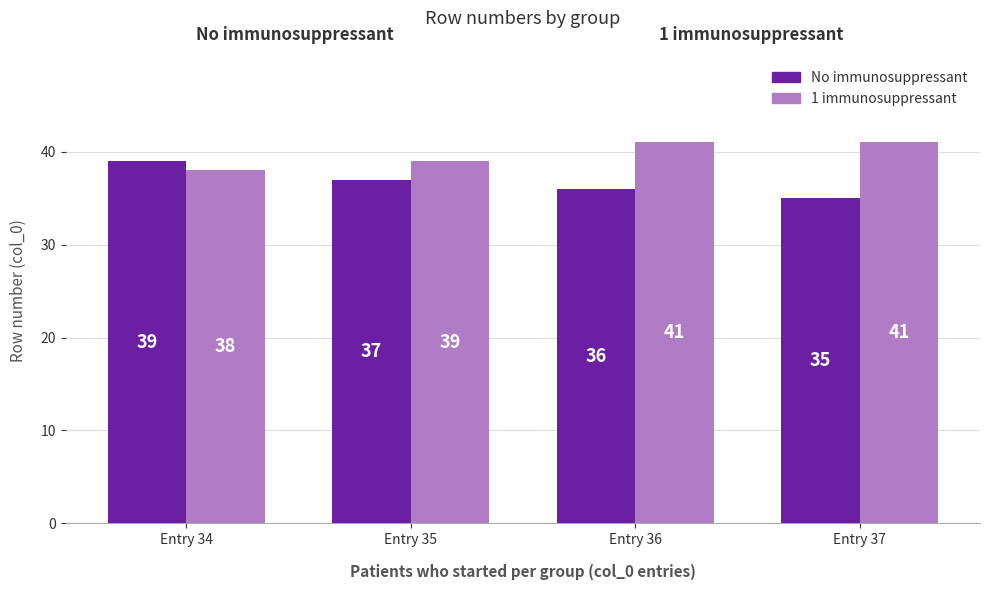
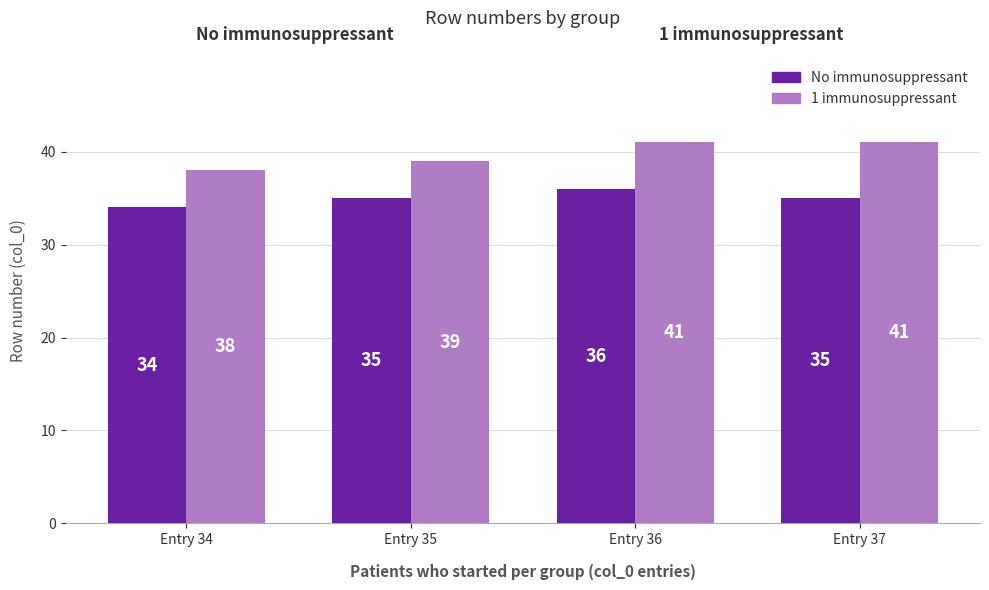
  {
    "No immunosuppressant": {
-     "Entry 34": 39,
-     "Entry 35": 37,
+     "Entry 34": 34,
+     "Entry 35": 35,
      "Entry 36": 36,
      "Entry 37": 35
    },
    "1 immunosuppressant": {
      "Entry 34": 38,
      "Entry 35": 39,
      "Entry 36": 41,
      "Entry 37": 41
    }
  }
